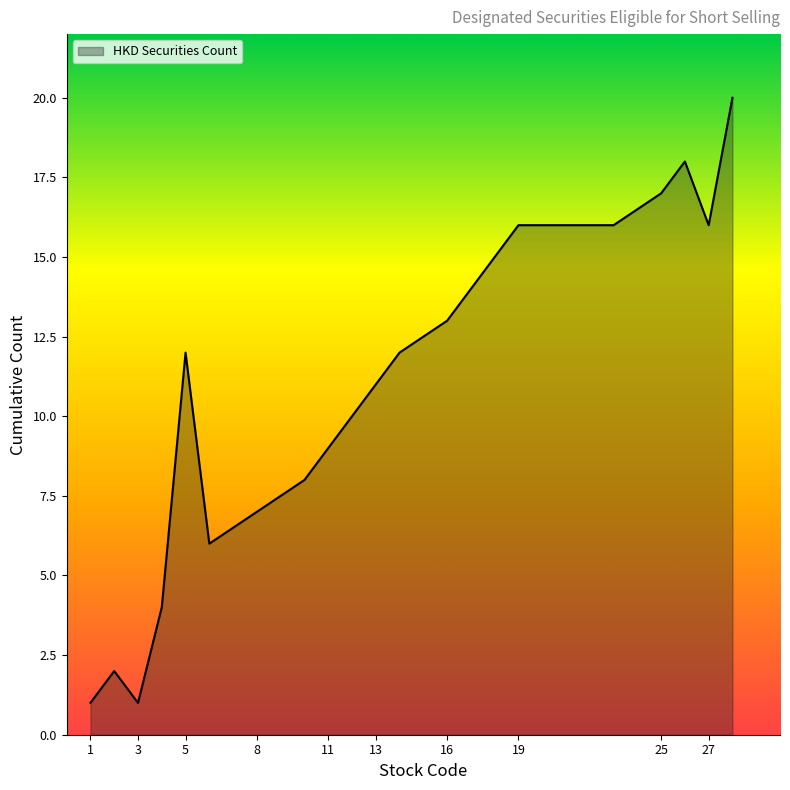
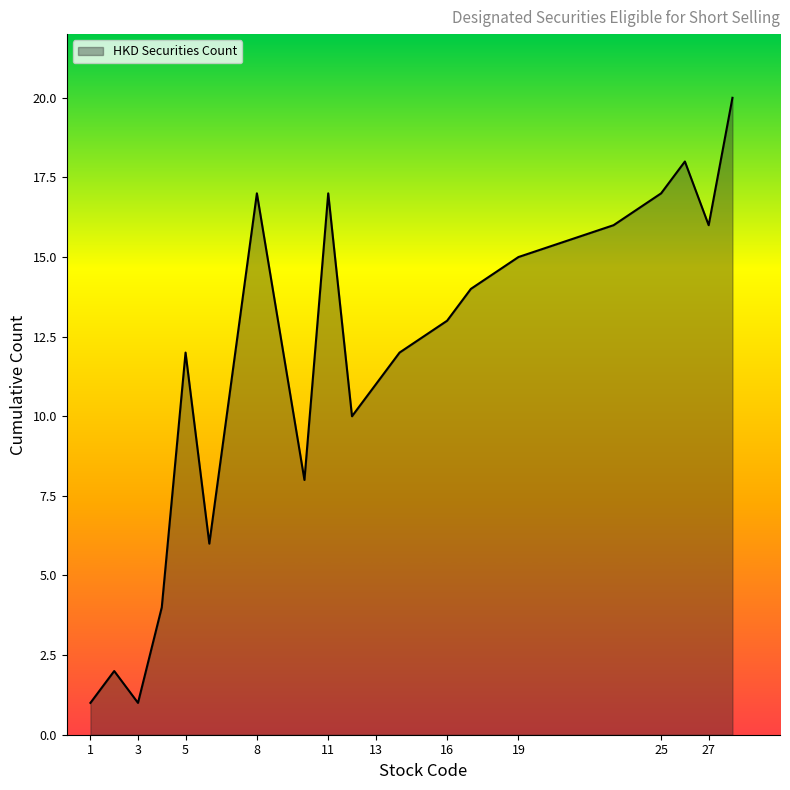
  {
    "HKD Securities Count": {
      "1": 1,
      "3": 1,
      "5": 12,
-     "8": 7,
-     "11": 9,
+     "8": 17,
+     "11": 17,
      "13": 11,
      "16": 13,
-     "19": 16,
+     "19": 15,
      "27": 16
    }
  }
